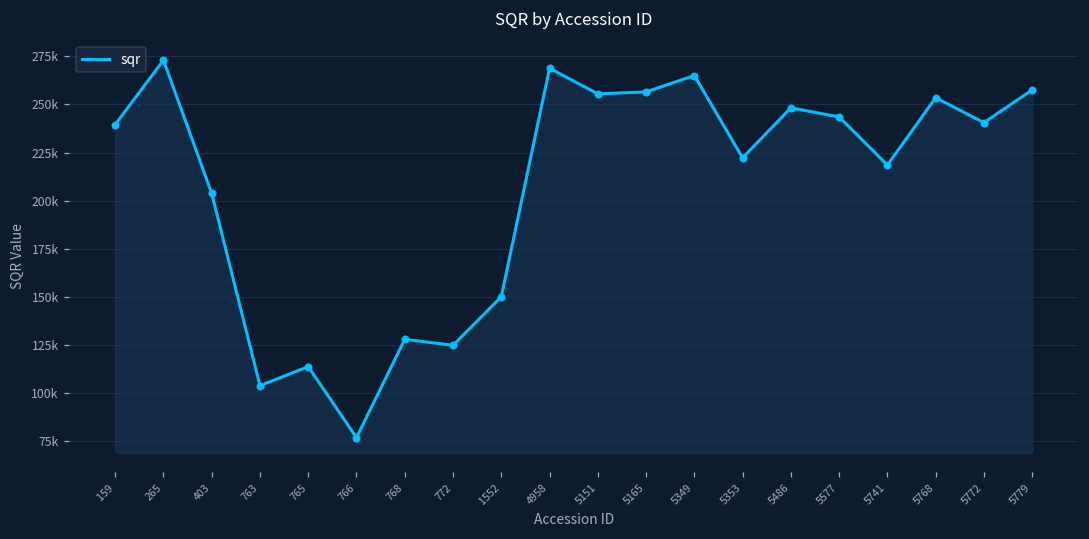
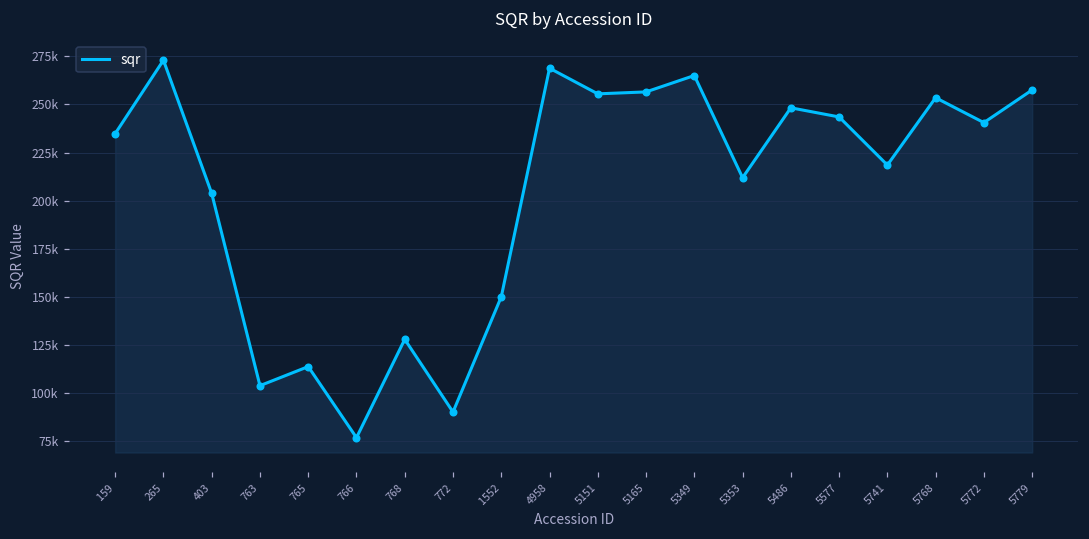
  {
-   "159": 240000,
+   "159": 235000,
    "265": 273000,
    "403": 204000,
    "763": 104000,
    "765": 114000,
    "766": 77000,
    "768": 128000,
-   "772": 125000,
+   "772": 90000,
    "1552": 150000,
    "4958": 269000,
    "5151": 255000,
    "5165": 257000,
    "5349": 265000,
-   "5353": 222000,
+   "5353": 212000,
    "5486": 248000,
    "5577": 244000,
    "5741": 219000,
    "5768": 253000,
    "5772": 241000,
    "5779": 258000
  }
